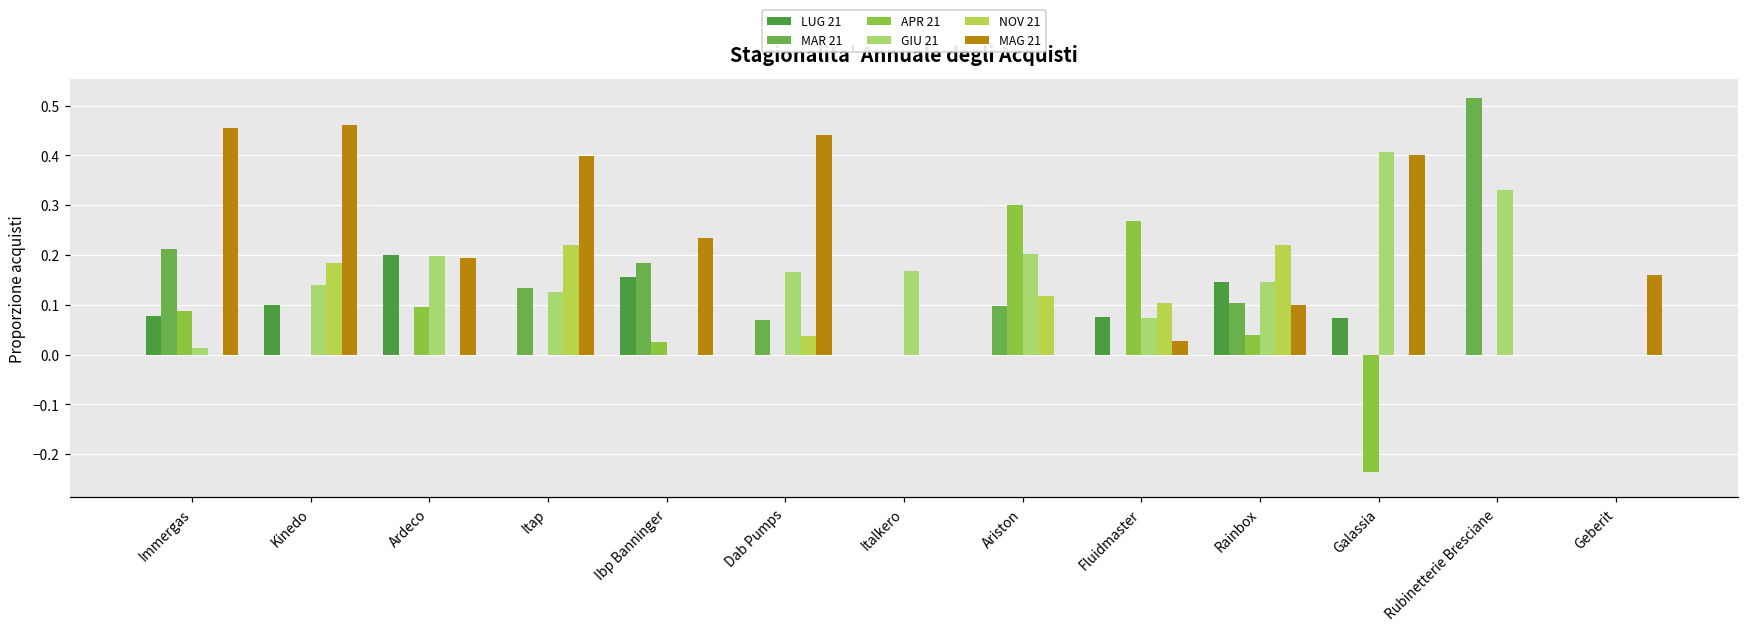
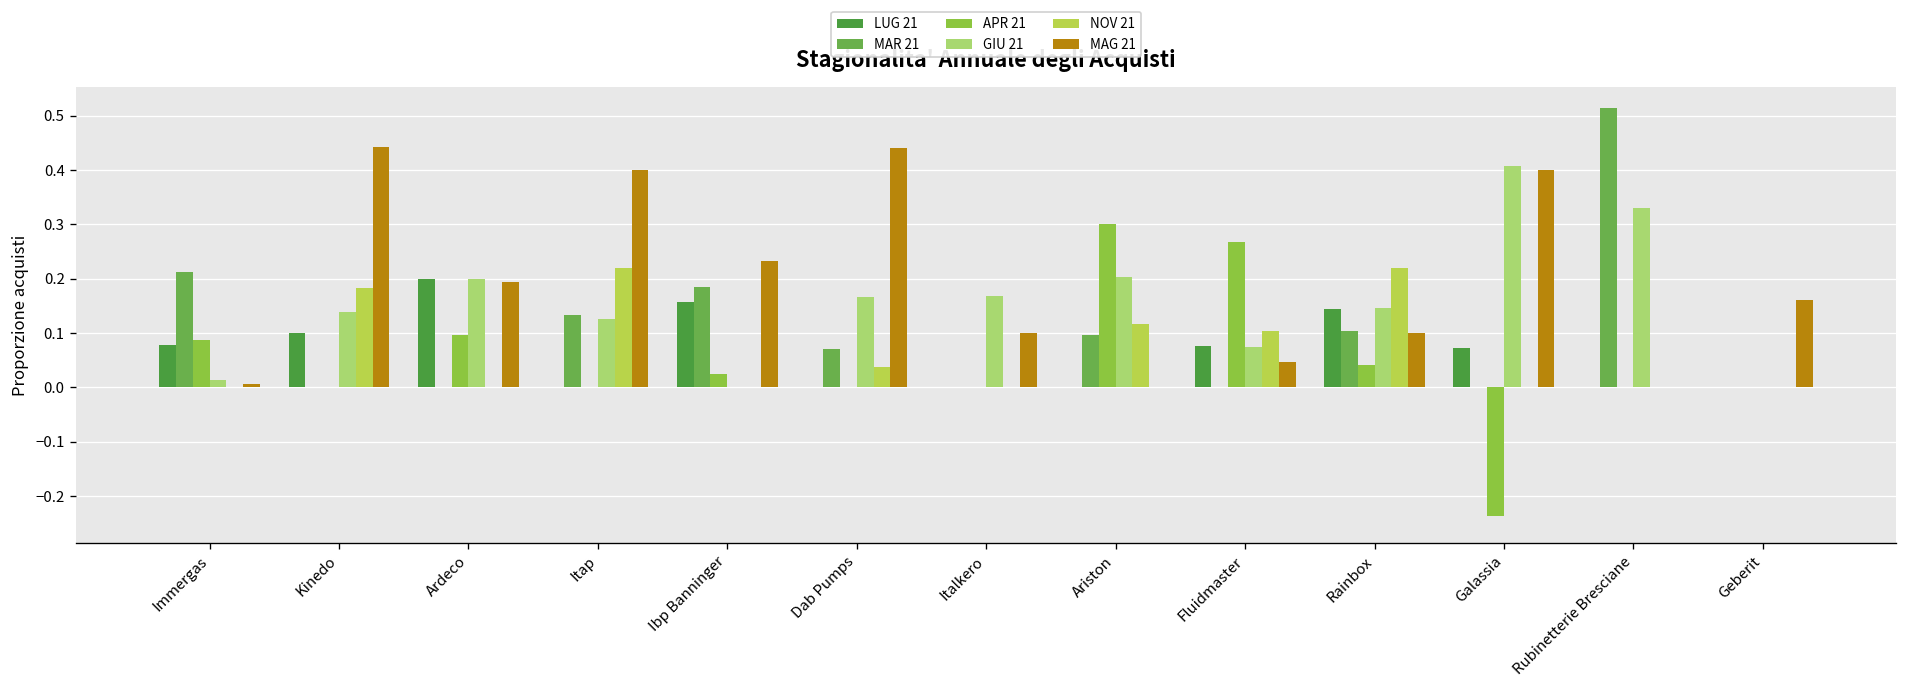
  {
    "MAG 21": {
-     "Immergas": 0.46,
-     "Kinedo": 0.46,
+     "Immergas": 0.01,
+     "Kinedo": 0.44,
      "Ardeco": 0.19,
      "Itap": 0.40,
      "Ibp Banninger": 0.23,
      "Dab Pumps": 0.44,
-     "Italkero": 0.0,
+     "Italkero": 0.1,
      "Ariston": 0.00,
-     "Fluidmaster": 0.03,
+     "Fluidmaster": 0.05,
      "Rainbox": 0.10,
      "Galassia": 0.40,
      "Rubinetterie Bresciane": 0.00,
      "Geberit": 0.16
    }
  }
